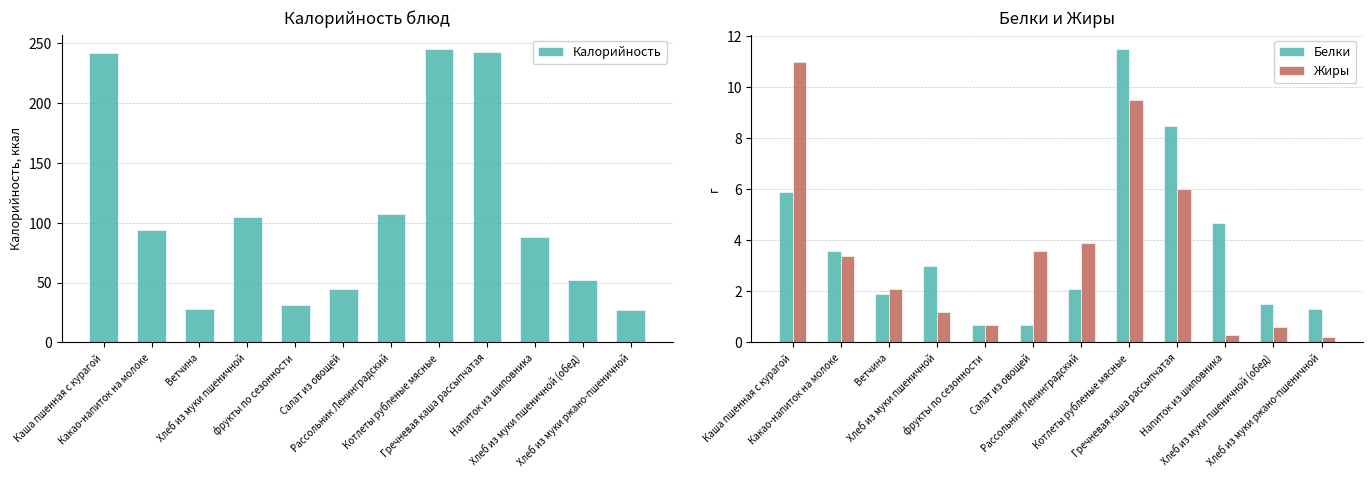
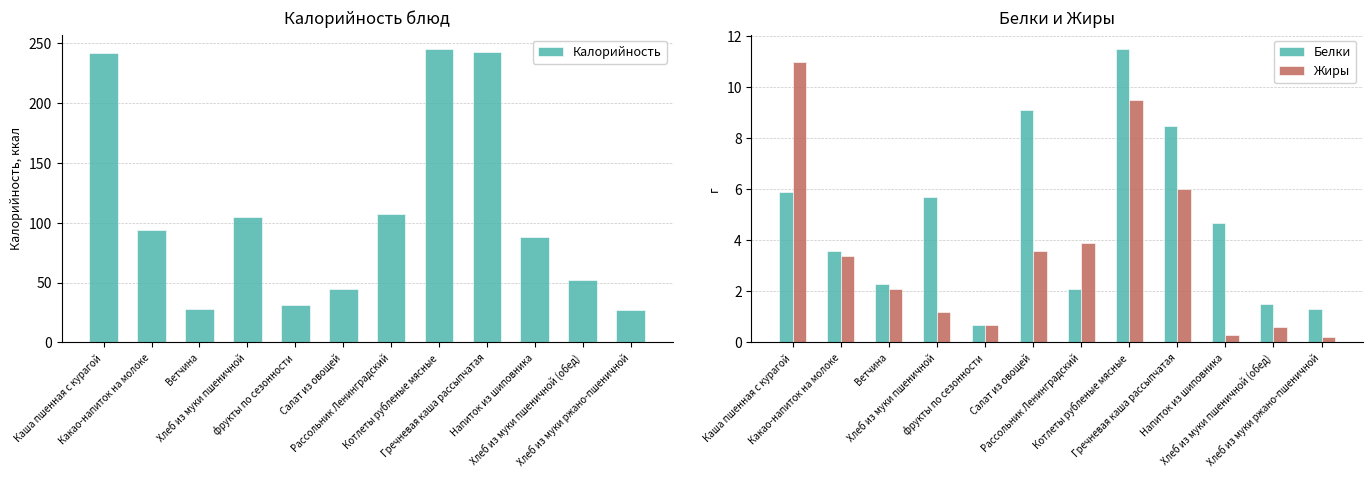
  {
    "Калорийность блюд": {
      "Каша пшенная с курагой": 242,
      "Какао-напиток на молоке": 94,
      "Ветчина": 28,
      "Хлеб из муки пшеничной": 105,
      "фрукты по сезонности": 32,
      "Салат из овощей": 44,
      "Рассольник Ленинградский": 107,
      "Котлеты рубленые мясные": 245,
      "Гречневая каша рассыпчатая": 243,
      "Напиток из шиповника": 88,
      "Хлеб из муки пшеничной (обед)": 52,
      "Хлеб из муки ржано-пшеничной": 27
    },
    "Белки и Жиры": {
      "Белки": {
        "Каша пшенная с курагой": 5.9,
        "Какао-напиток на молоке": 3.6,
-       "Ветчина": 1.9,
-       "Хлеб из муки пшеничной": 3.0,
+       "Ветчина": 2.3,
+       "Хлеб из муки пшеничной": 5.7,
        "фрукты по сезонности": 0.7,
-       "Салат из овощей": 0.7,
+       "Салат из овощей": 9.1,
        "Рассольник Ленинградский": 2.1,
        "Котлеты рубленые мясные": 11.5,
        "Гречневая каша рассыпчатая": 8.5,
        "Напиток из шиповника": 4.7,
        "Хлеб из муки пшеничной (обед)": 1.5,
        "Хлеб из муки ржано-пшеничной": 1.3
      },
      "Жиры": {
        "Каша пшенная с курагой": 11.0,
        "Какао-напиток на молоке": 3.4,
        "Ветчина": 2.1,
        "Хлеб из муки пшеничной": 1.2,
        "фрукты по сезонности": 0.7,
        "Салат из овощей": 3.6,
        "Рассольник Ленинградский": 3.9,
        "Котлеты рубленые мясные": 9.5,
        "Гречневая каша рассыпчатая": 6.0,
        "Напиток из шиповника": 0.3,
        "Хлеб из муки пшеничной (обед)": 0.6,
        "Хлеб из муки ржано-пшеничной": 0.2
      }
    }
  }
